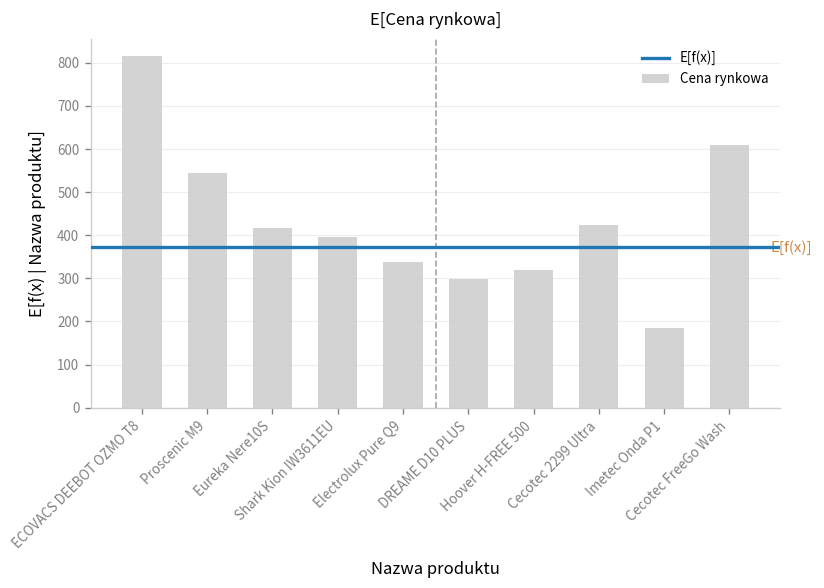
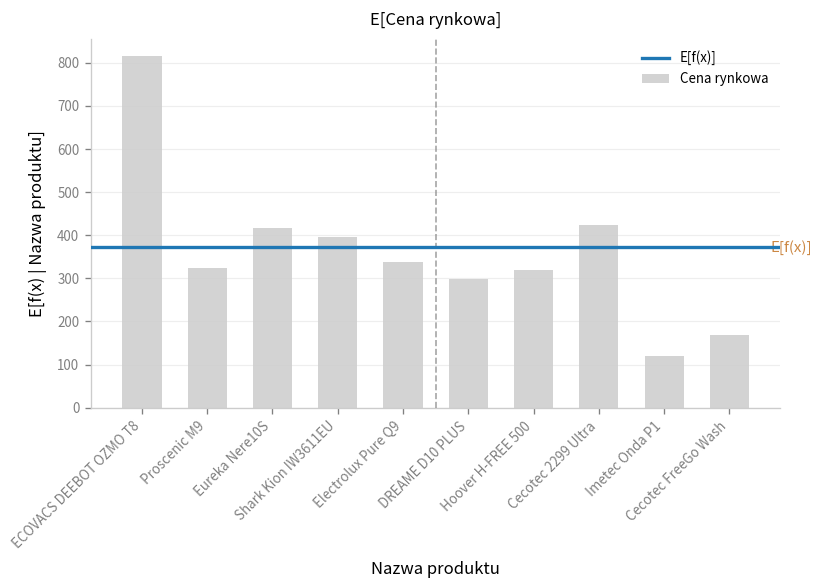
  {
    "ECOVACS DEEBOT OZMO T8": 820,
-   "Proscenic M9": 540,
+   "Proscenic M9": 320,
    "Eureka Nere10S": 420,
    "Shark Kion IW3611EU": 400,
    "Electrolux Pure Q9": 340,
    "DREAME D10 PLUS": 300,
    "Hoover H-FREE 500": 320,
    "Cecotec 2299 Ultra": 420,
-   "Imetec Onda P1": 190,
-   "Cecotec FreeGo Wash": 610
+   "Imetec Onda P1": 120,
+   "Cecotec FreeGo Wash": 170
  }
